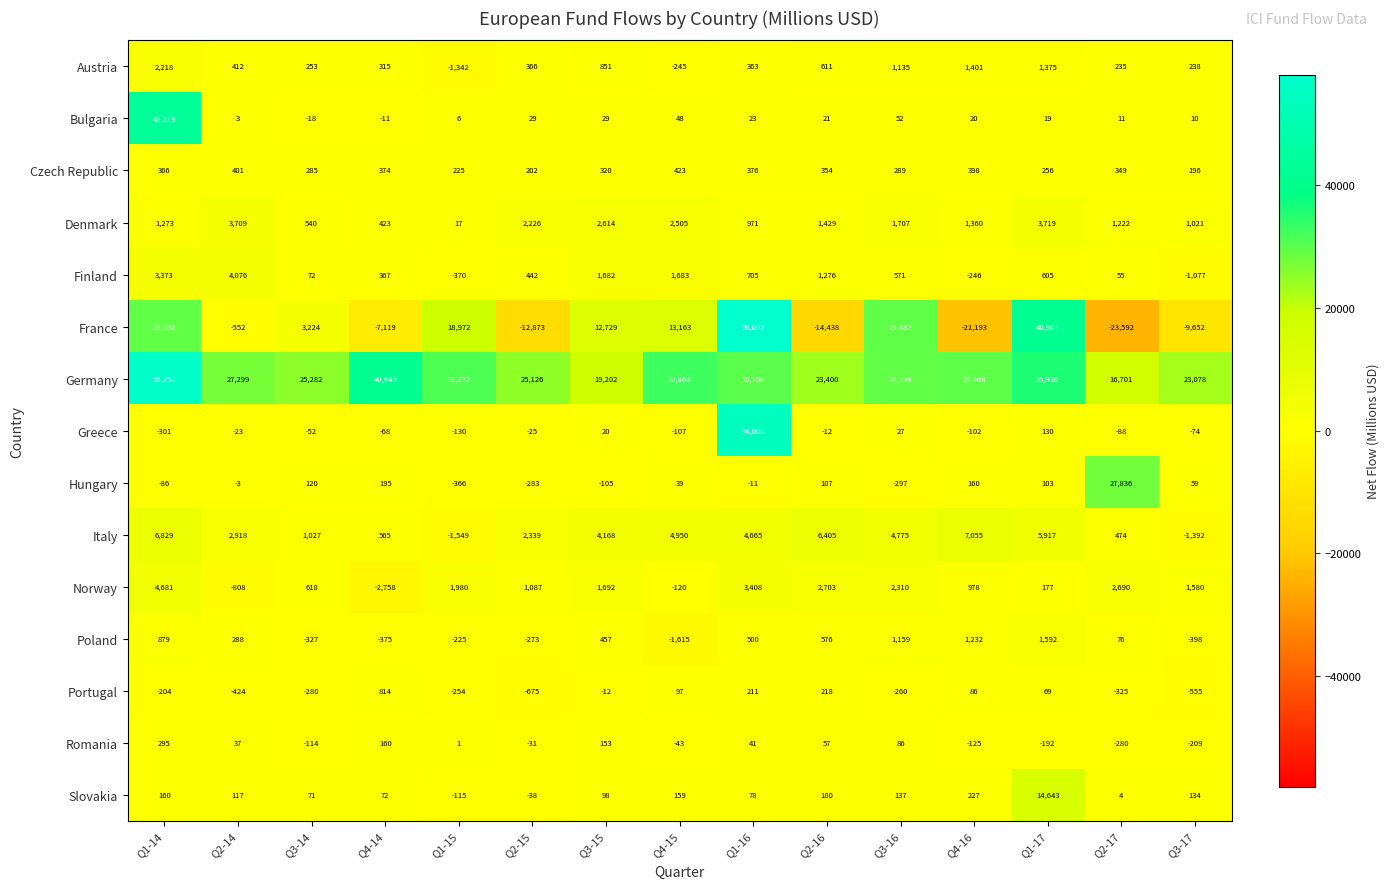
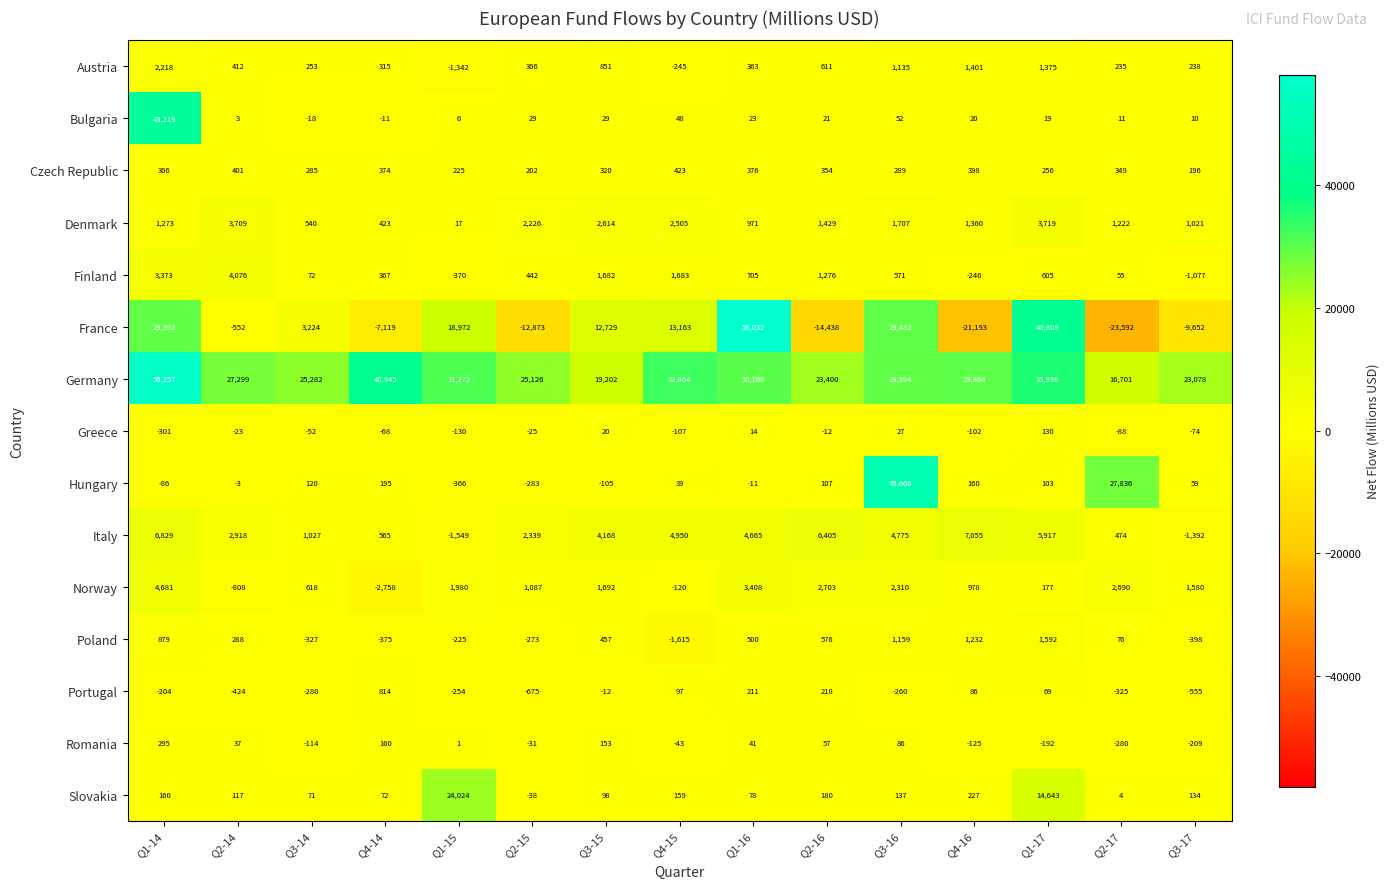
  {
    "Greece": {
      "Q1-14": "-301",
      "Q2-14": "-23",
      "Q3-14": "-52",
      "Q4-14": "-68",
      "Q1-15": "-130",
      "Q2-15": "-25",
      "Q3-15": "20",
      "Q4-15": "-107",
-     "Q1-16": "54,008",
+     "Q1-16": "14",
      "Q2-16": "-12",
      "Q3-16": "27",
      "Q4-16": "-102",
      "Q1-17": "130",
      "Q2-17": "-88",
      "Q3-17": "-74"
    },
    "Hungary": {
      "Q1-14": "-86",
      "Q2-14": "-3",
      "Q3-14": "120",
      "Q4-14": "195",
      "Q1-15": "-366",
      "Q2-15": "-283",
      "Q3-15": "-105",
      "Q4-15": "39",
      "Q1-16": "-11",
      "Q2-16": "107",
-     "Q3-16": "-297",
+     "Q3-16": "49,660",
      "Q4-16": "160",
      "Q1-17": "103",
      "Q2-17": "27,836",
      "Q3-17": "59"
    },
    "Slovakia": {
      "Q1-14": "160",
      "Q2-14": "117",
      "Q3-14": "71",
      "Q4-14": "72",
-     "Q1-15": "-115",
+     "Q1-15": "24,024",
      "Q2-15": "-38",
      "Q3-15": "98",
      "Q4-15": "159",
      "Q1-16": "78",
      "Q2-16": "180",
      "Q3-16": "137",
      "Q4-16": "227",
      "Q1-17": "14,643",
      "Q2-17": "4",
      "Q3-17": "134"
    }
  }
